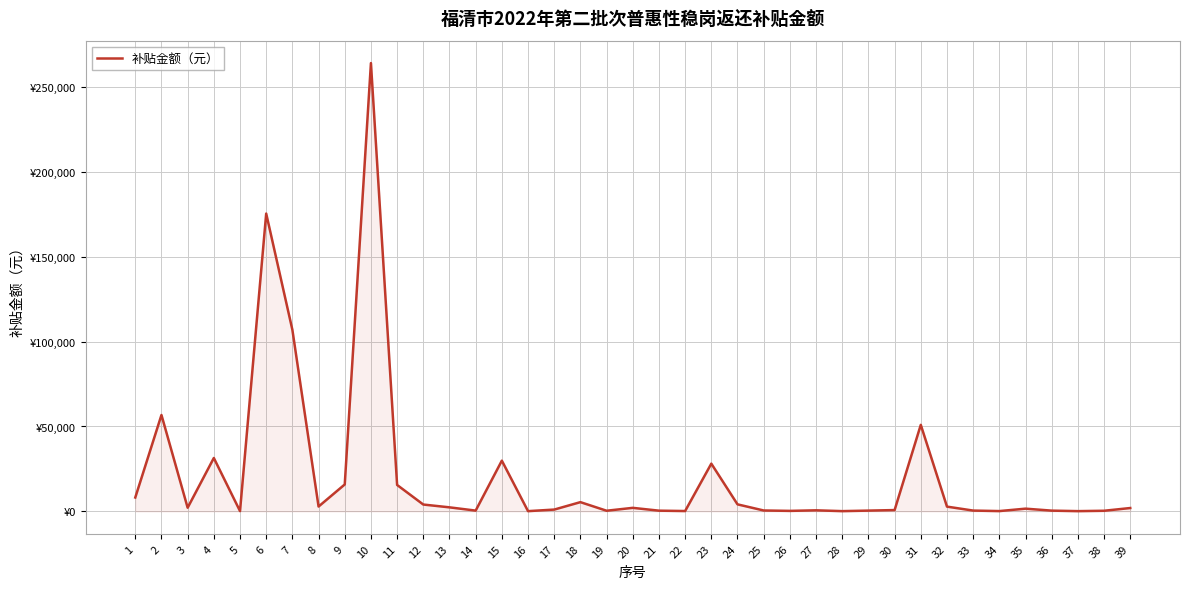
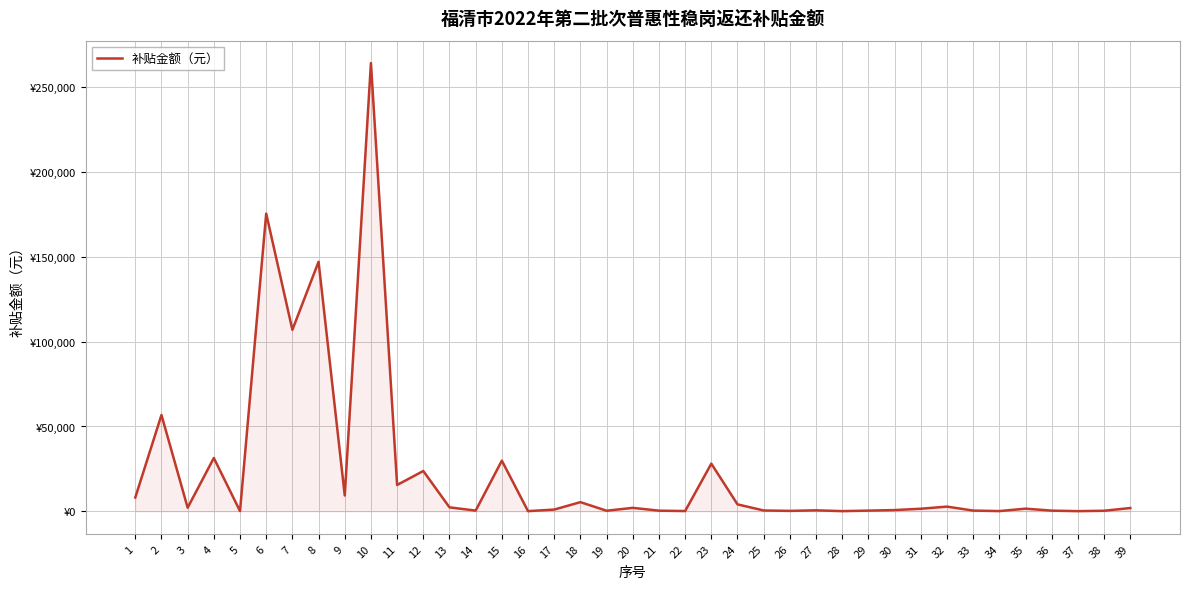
  {
    "1": "¥8,000",
    "2": "¥57,000",
    "3": "¥2,000",
    "4": "¥31,000",
    "5": "¥0",
    "6": "¥175,000",
    "7": "¥107,000",
-   "8": "¥3,000",
-   "9": "¥16,000",
+   "8": "¥147,000",
+   "9": "¥9,000",
    "10": "¥264,000",
    "11": "¥16,000",
-   "12": "¥4,000",
+   "12": "¥24,000",
    "13": "¥2,000",
    "14": "¥0",
    "15": "¥30,000",
    "16": "¥0",
    "17": "¥1,000",
    "18": "¥5,000",
    "19": "¥0",
    "20": "¥2,000",
    "21": "¥0",
    "22": "¥0",
    "23": "¥28,000",
    "24": "¥4,000",
    "25": "¥1,000",
    "26": "¥0",
    "27": "¥1,000",
    "28": "¥0",
    "29": "¥0",
    "30": "¥1,000",
-   "31": "¥51,000",
+   "31": "¥2,000",
    "32": "¥3,000",
    "33": "¥0",
    "34": "¥0",
    "35": "¥2,000",
    "36": "¥0",
    "37": "¥0",
    "38": "¥0",
    "39": "¥2,000"
  }
